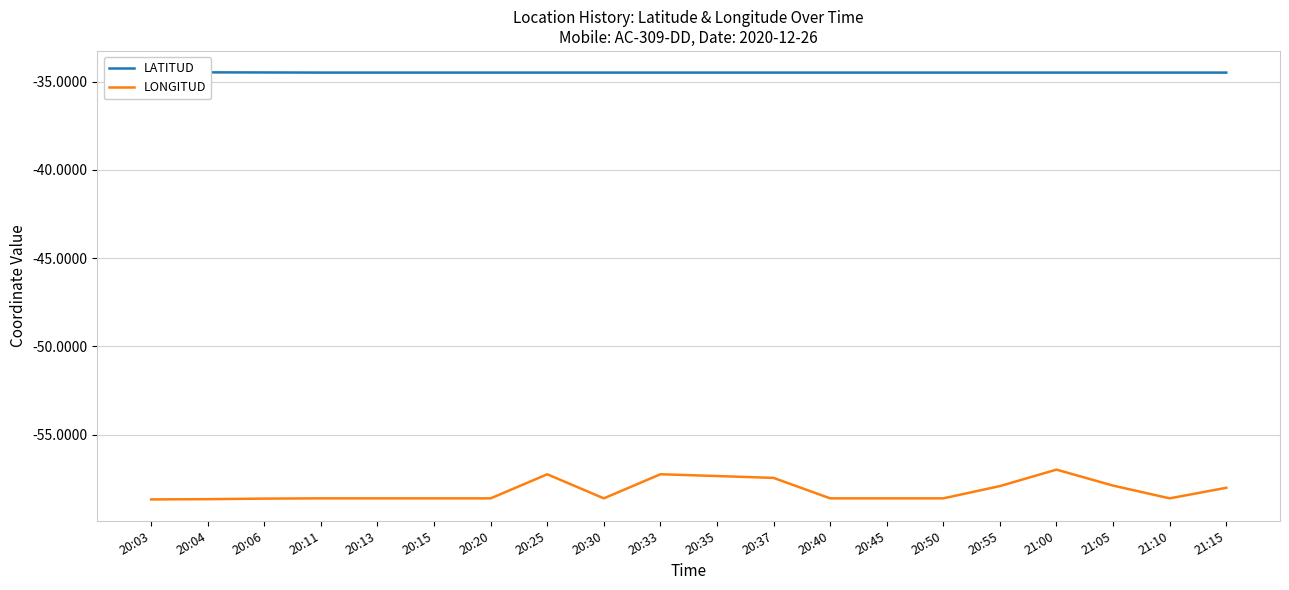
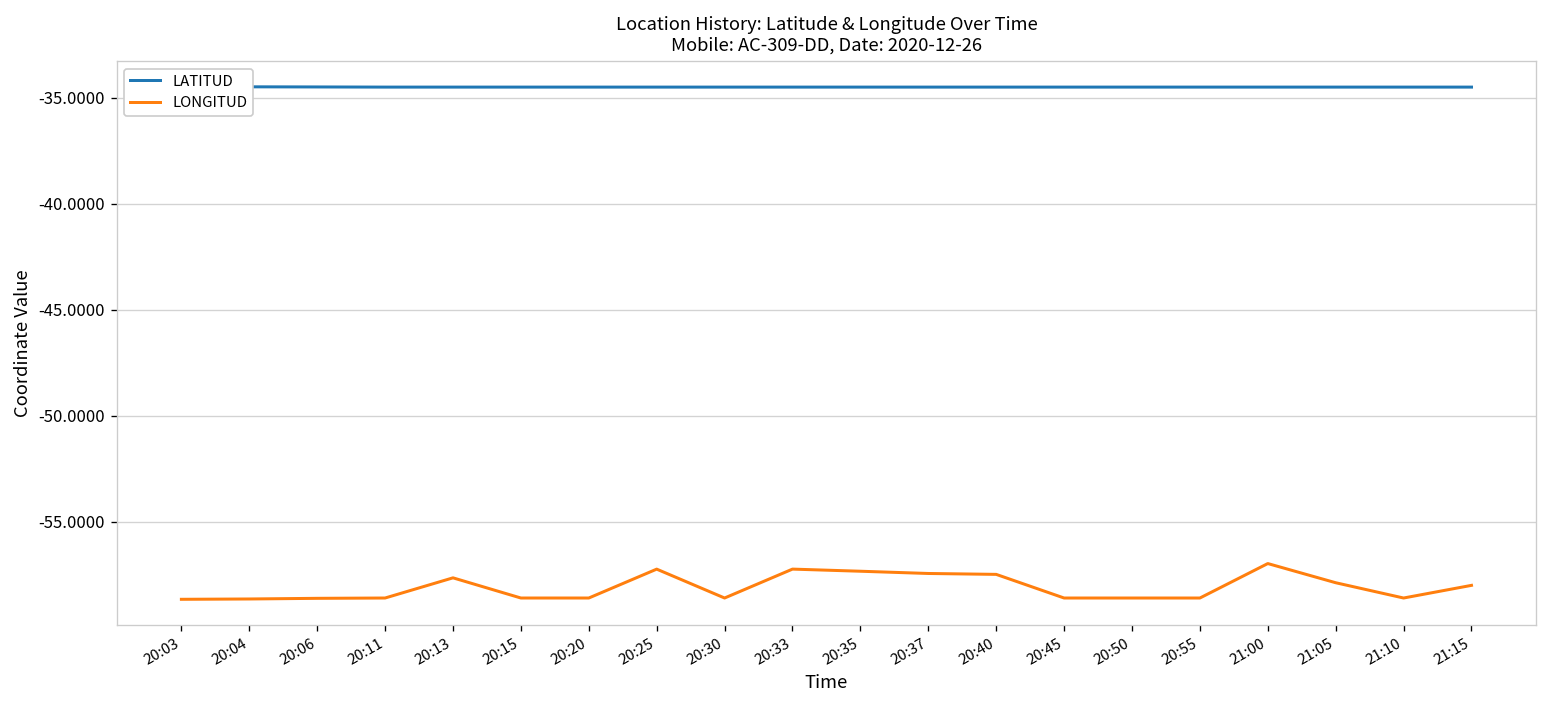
  {
    "LATITUD": {
      "20:06": -34.5,
      "20:11": -34.5,
      "20:13": -34.5,
      "20:15": -34.5,
      "20:20": -34.5,
      "20:25": -34.5,
      "20:30": -34.5,
      "20:33": -34.5,
      "20:35": -34.5,
      "20:37": -34.5,
      "20:40": -34.5,
      "20:45": -34.5,
      "20:50": -34.5,
      "20:55": -34.5,
      "21:00": -34.5,
      "21:05": -34.5,
      "21:10": -34.5,
      "21:15": -34.5
    },
    "LONGITUD": {
      "20:03": -58.7,
      "20:04": -58.7,
      "20:06": -58.6,
      "20:11": -58.6,
-     "20:13": -58.6,
+     "20:13": -57.7,
      "20:15": -58.6,
      "20:20": -58.6,
      "20:25": -57.2,
      "20:30": -58.6,
      "20:33": -57.2,
      "20:35": -57.3,
      "20:37": -57.5,
-     "20:40": -58.6,
+     "20:40": -57.5,
      "20:45": -58.6,
      "20:50": -58.6,
-     "20:55": -57.9,
+     "20:55": -58.6,
      "21:00": -57.0,
      "21:05": -57.9,
      "21:10": -58.6,
      "21:15": -58.0
    }
  }
